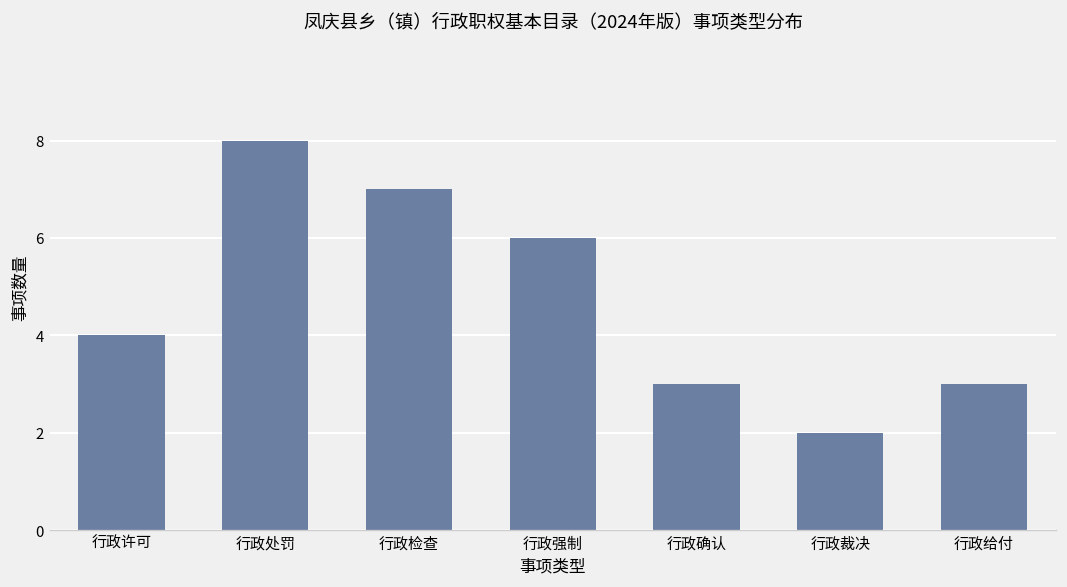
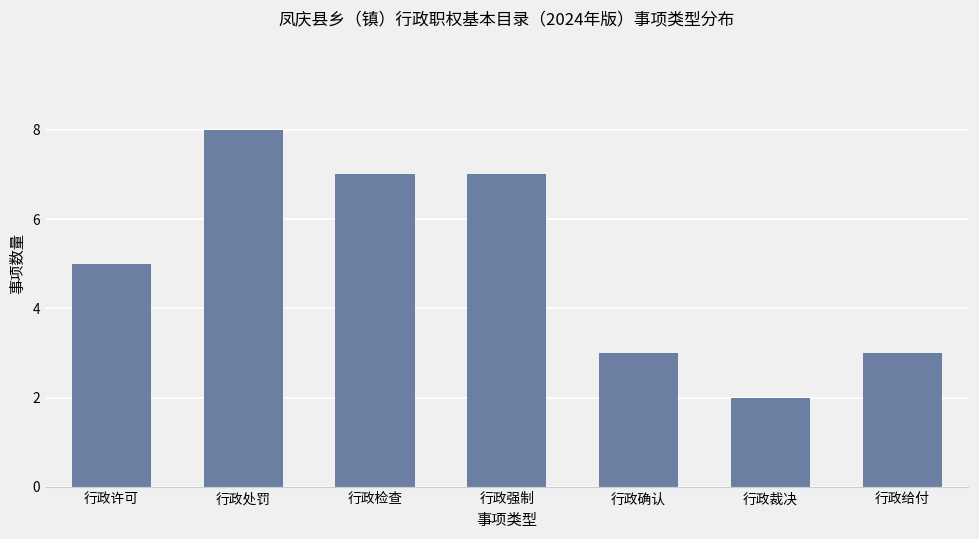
  {
-   "行政许可": 4,
+   "行政许可": 5,
    "行政处罚": 8,
    "行政检查": 7,
-   "行政强制": 6,
+   "行政强制": 7,
    "行政确认": 3,
    "行政裁决": 2,
    "行政给付": 3
  }
